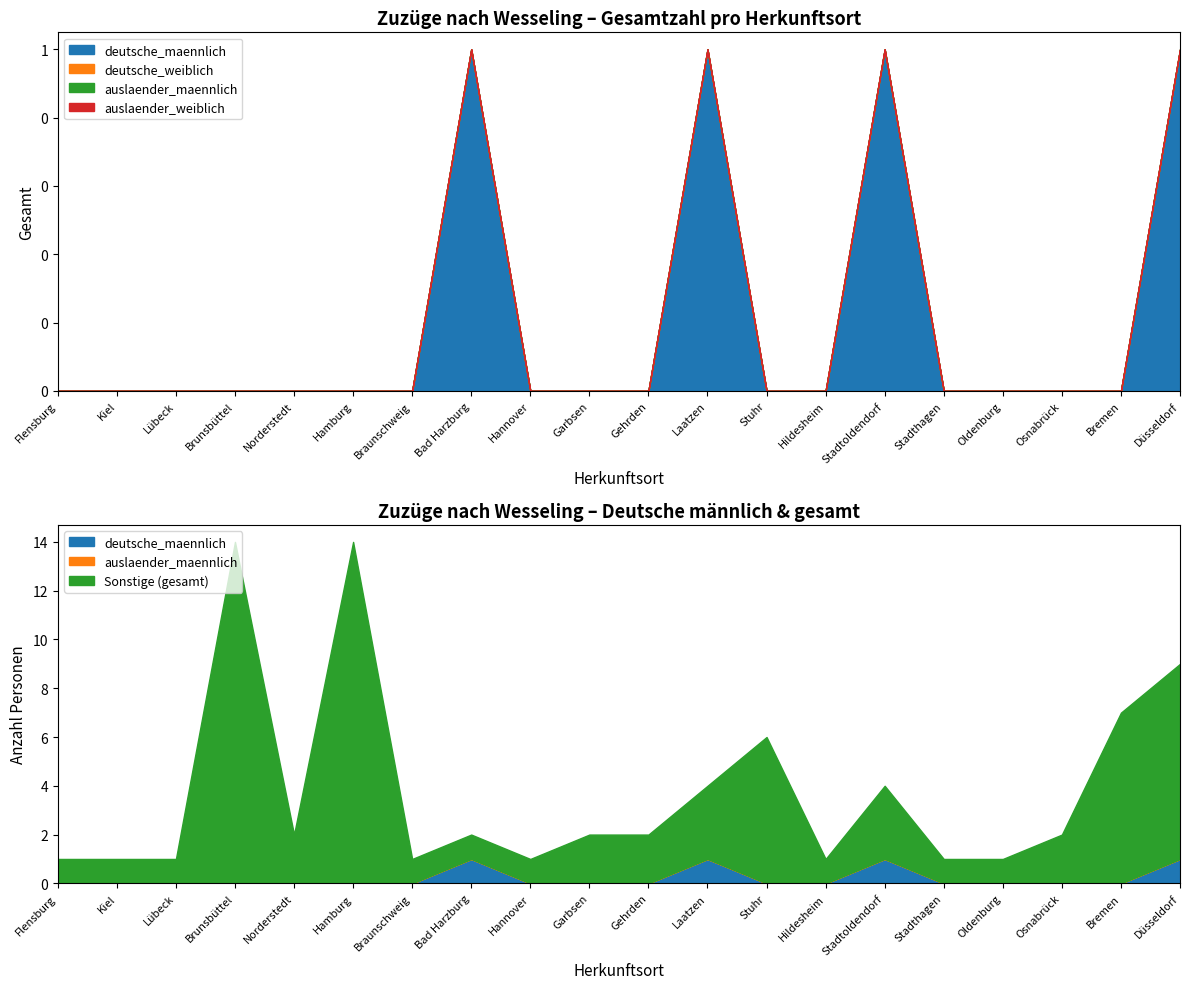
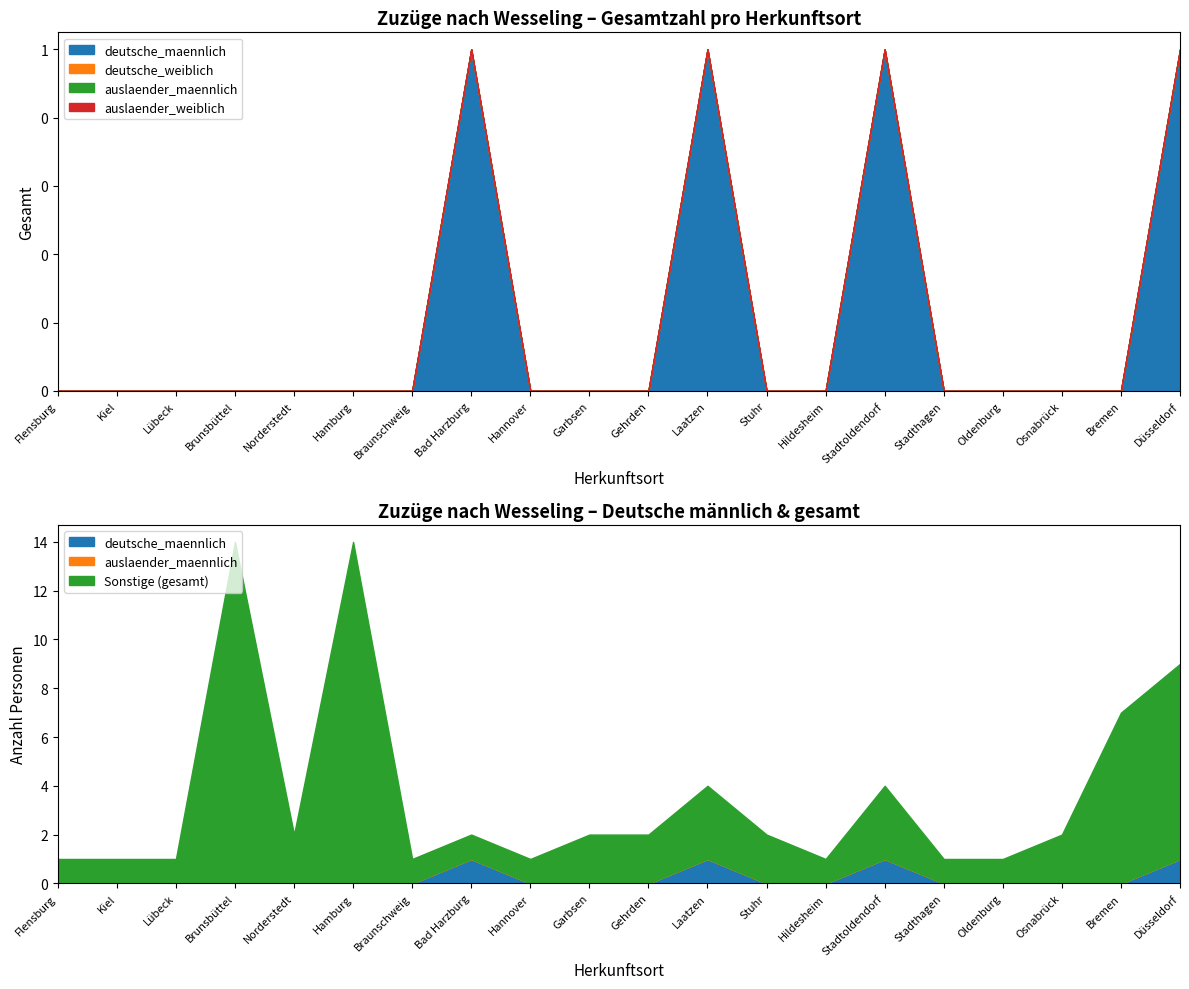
  {
    "Zuzüge nach Wesseling – Deutsche männlich & gesamt": {
      "Sonstige (gesamt)": {
-       "Stuhr": 6
+       "Stuhr": 2
      }
    }
  }
